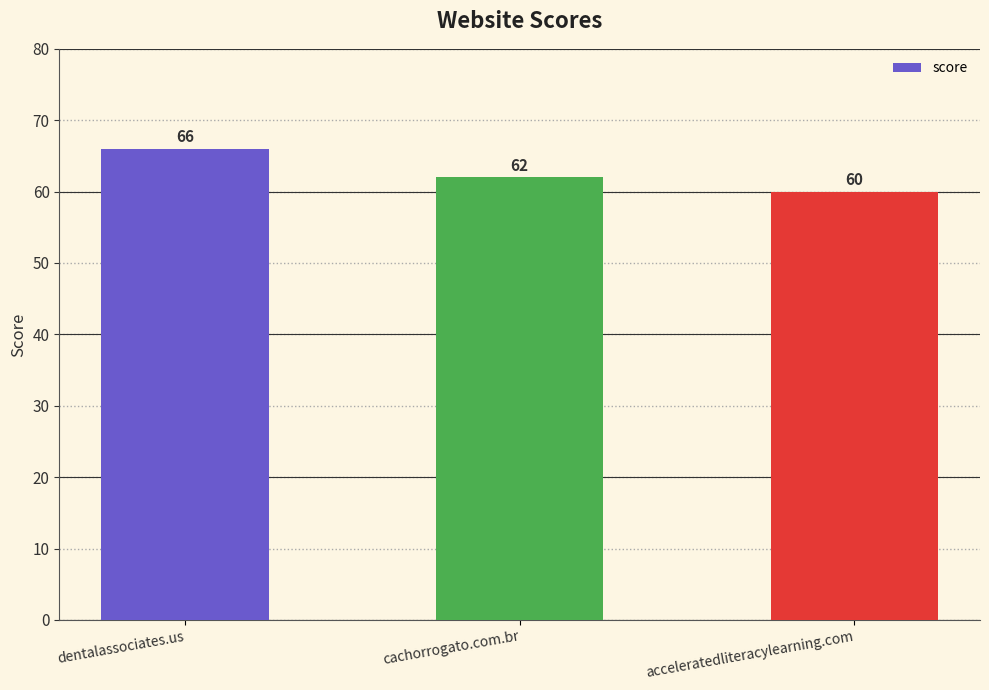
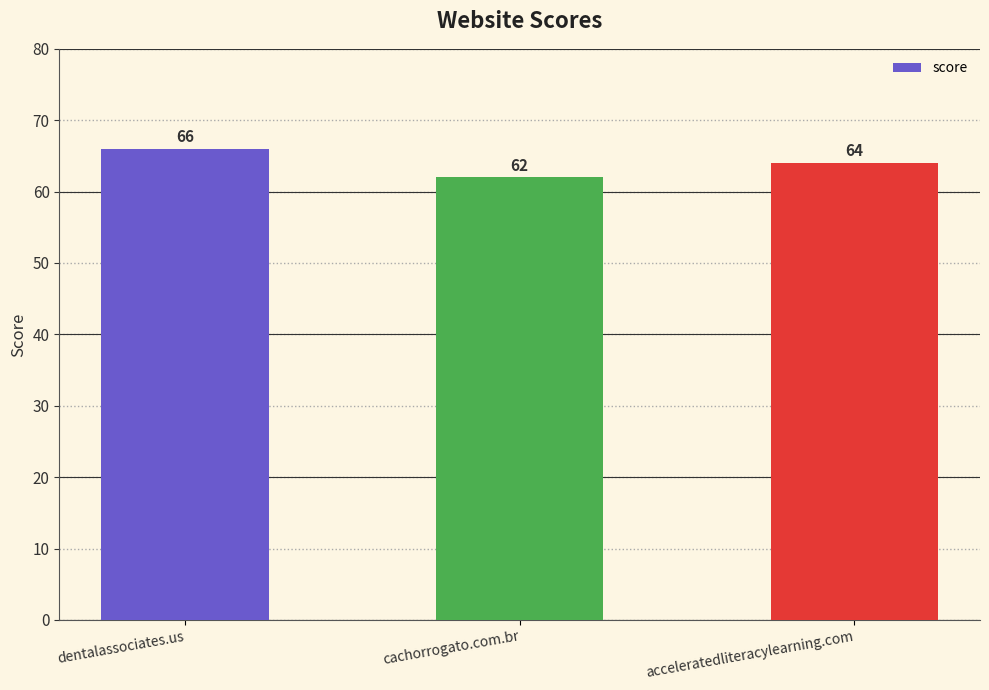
  {
    "dentalassociates.us": 66,
    "cachorrogato.com.br": 62,
-   "acceleratedliteracylearning.com": 60
+   "acceleratedliteracylearning.com": 64
  }
